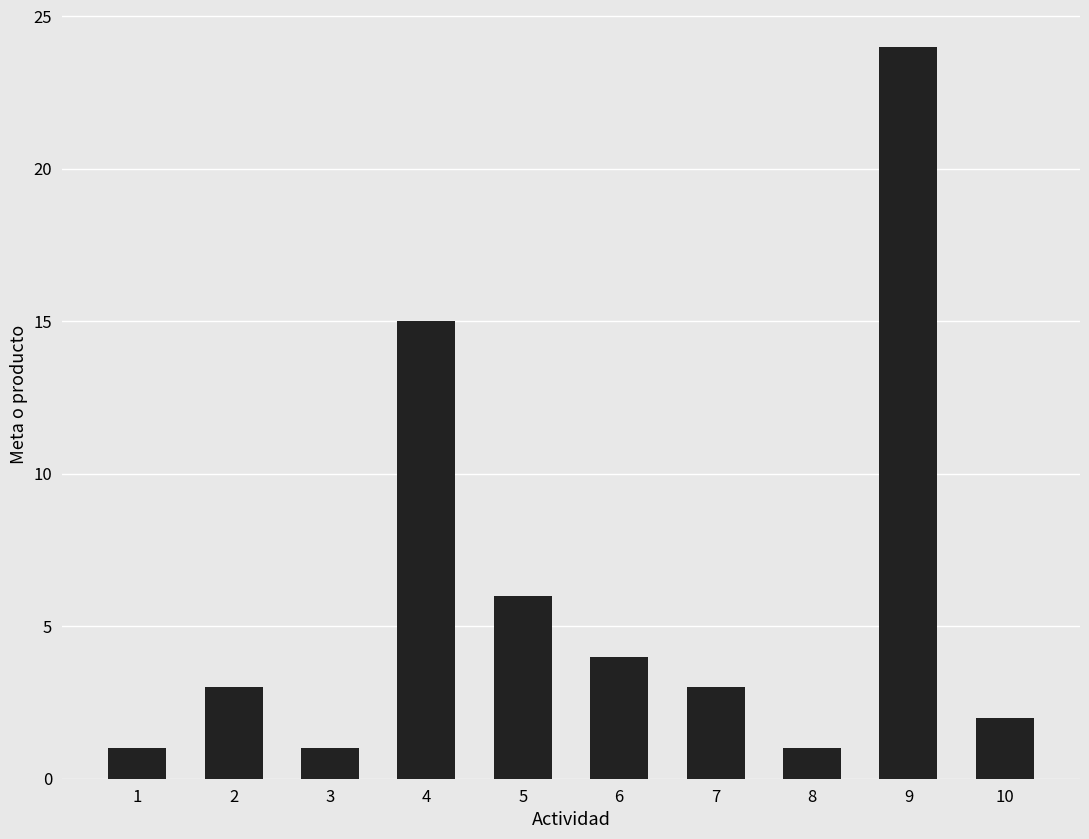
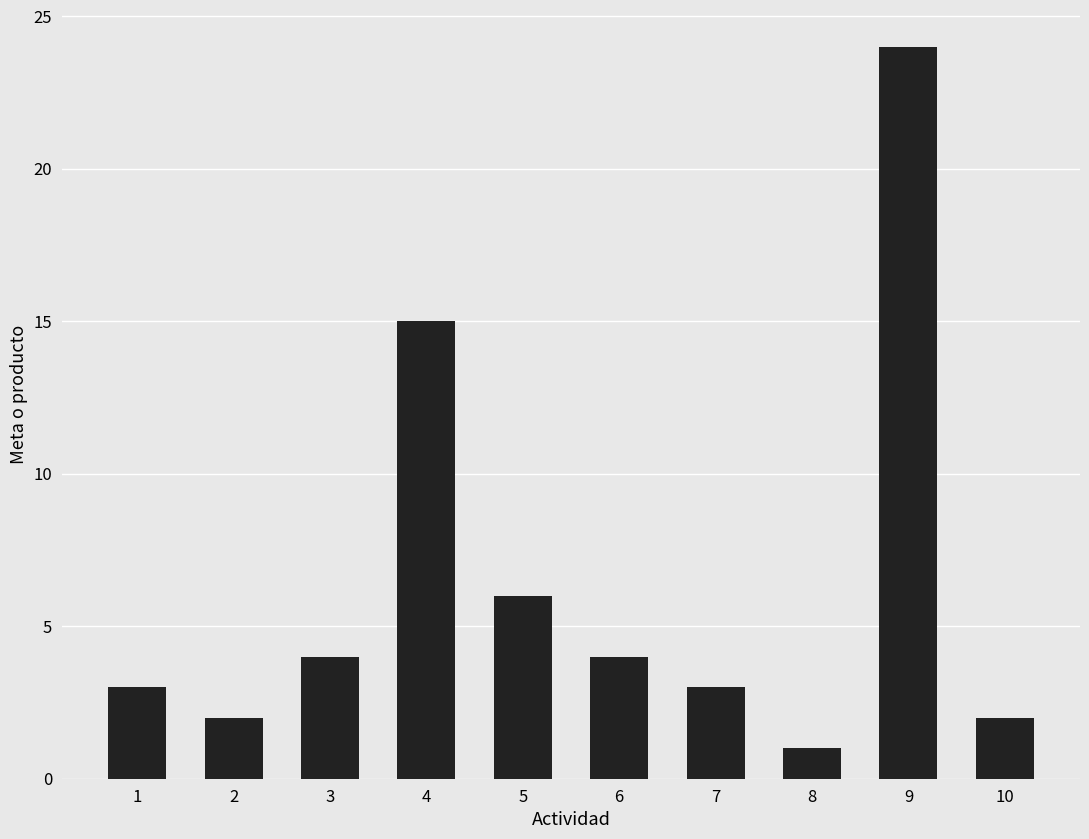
  {
-   "1": 1,
-   "2": 3,
-   "3": 1,
+   "1": 3,
+   "2": 2,
+   "3": 4,
    "4": 15,
    "5": 6,
    "6": 4,
    "7": 3,
    "8": 1,
    "9": 24,
    "10": 2
  }
